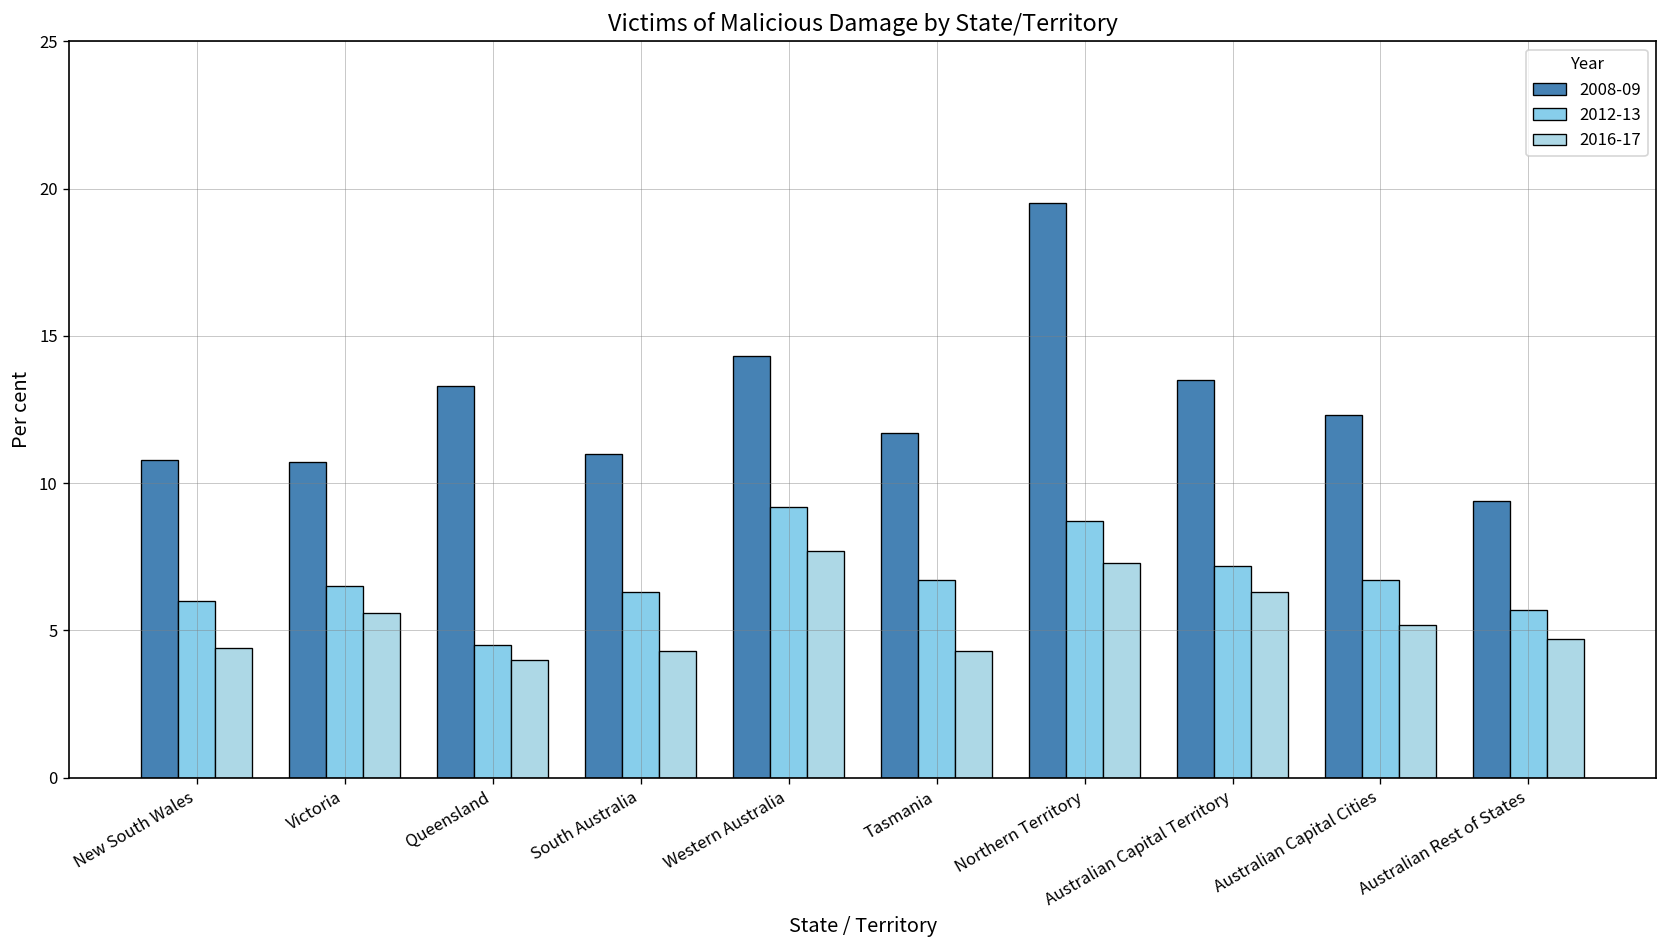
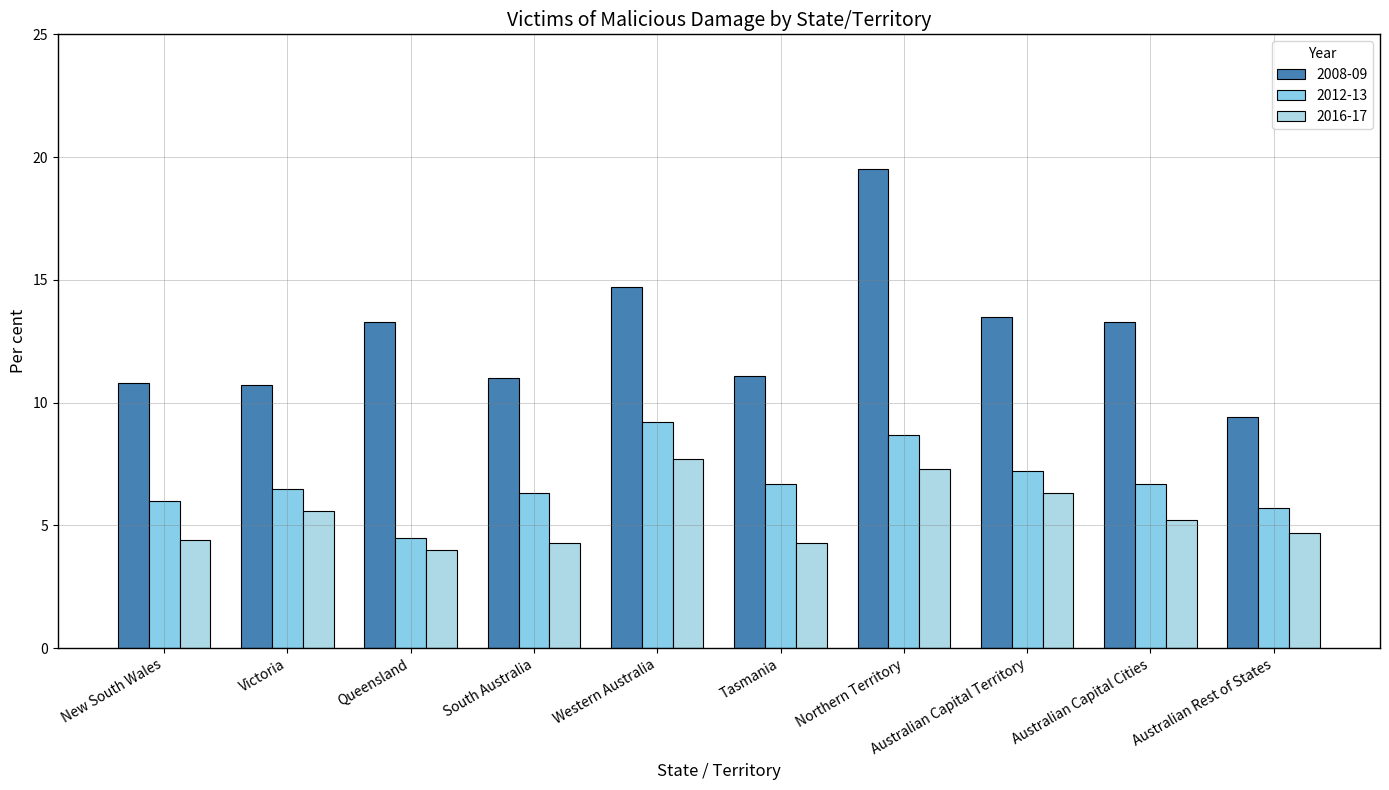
  {
    "2008-09": {
      "New South Wales": 10.8,
      "Victoria": 10.7,
      "Queensland": 13.3,
      "South Australia": 11.0,
-     "Western Australia": 14.3,
-     "Tasmania": 11.7,
+     "Western Australia": 14.7,
+     "Tasmania": 11.1,
      "Northern Territory": 19.5,
      "Australian Capital Territory": 13.5,
-     "Australian Capital Cities": 12.3,
+     "Australian Capital Cities": 13.3,
      "Australian Rest of States": 9.4
    }
  }
